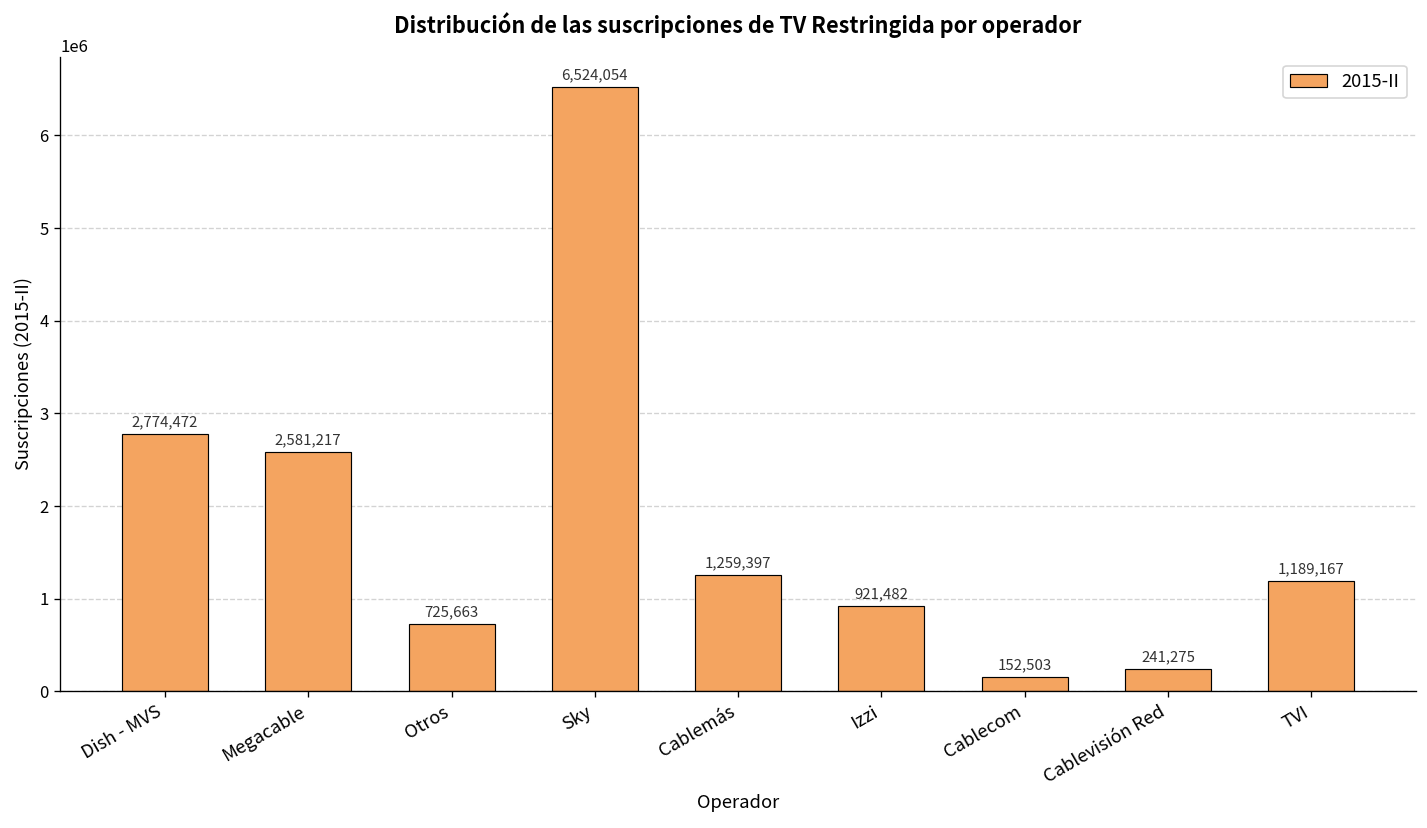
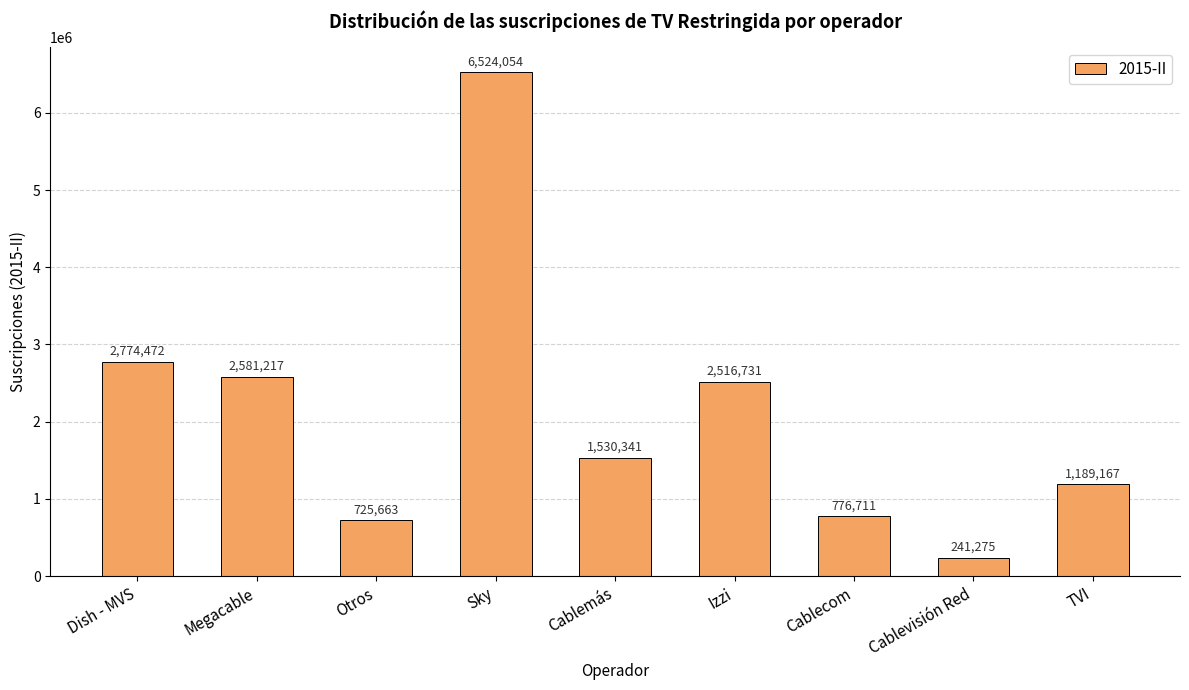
  {
    "Dish - MVS": "2,774,472",
    "Megacable": "2,581,217",
    "Sky": "6,524,054",
-   "Cablemás": "1,259,397",
-   "Izzi": "921,482",
-   "Cablecom": "152,503",
+   "Cablemás": "1,530,341",
+   "Izzi": "2,516,731",
+   "Cablecom": "776,711",
    "Cablevisión Red": "241,275",
    "TVI": "1,189,167"
  }
